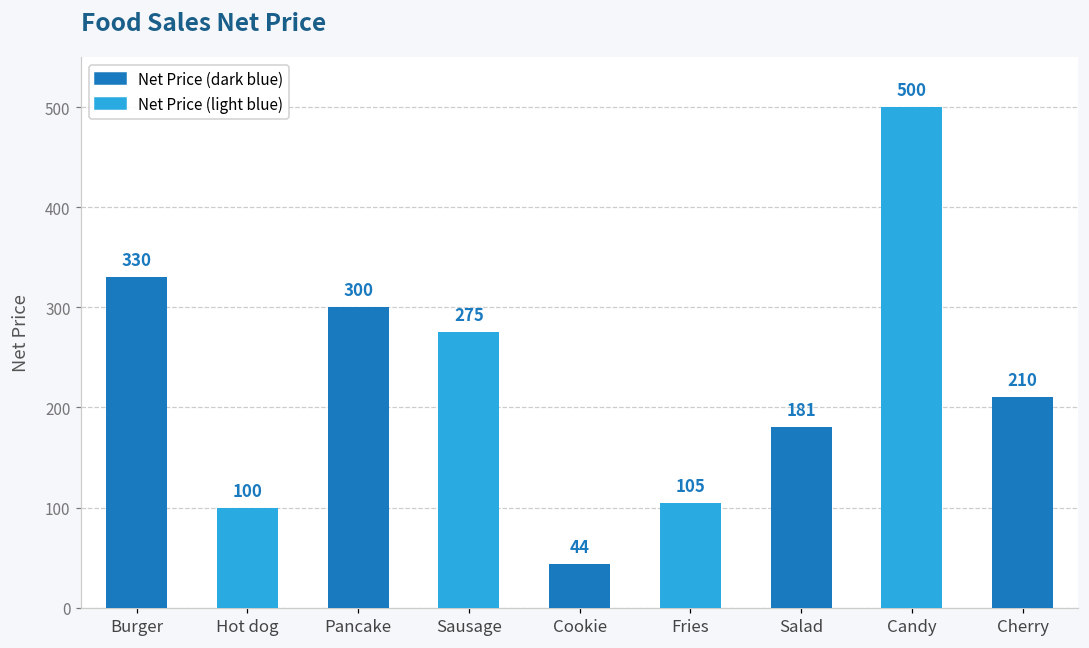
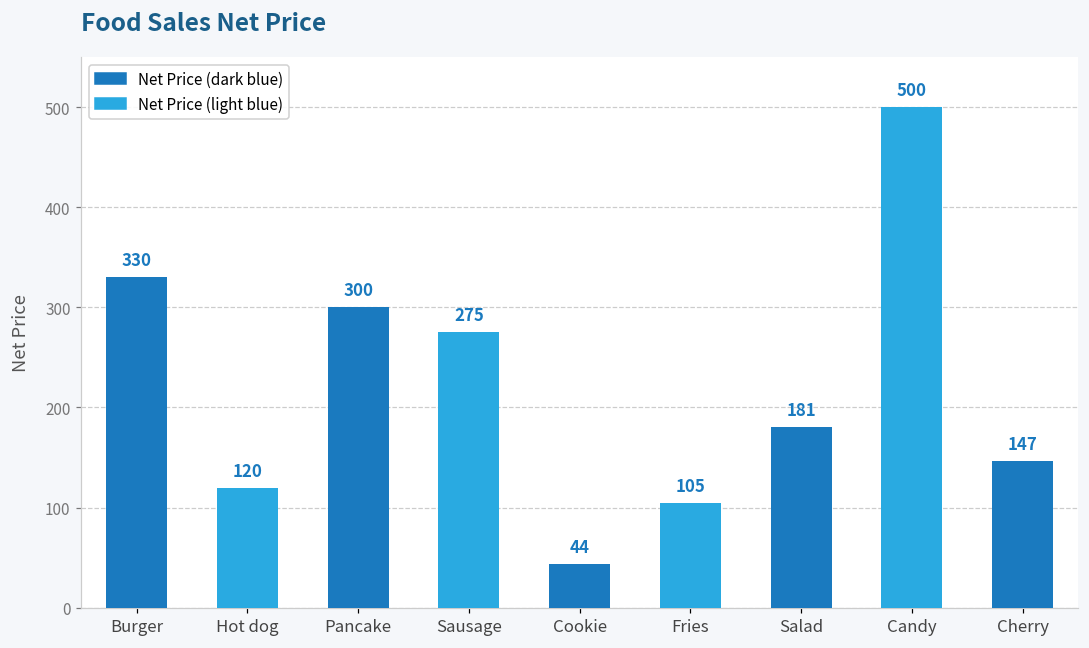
  {
    "Burger": 330,
-   "Hot dog": 100,
+   "Hot dog": 120,
    "Pancake": 300,
    "Sausage": 275,
    "Cookie": 44,
    "Fries": 105,
    "Salad": 181,
    "Candy": 500,
-   "Cherry": 210
+   "Cherry": 147
  }
